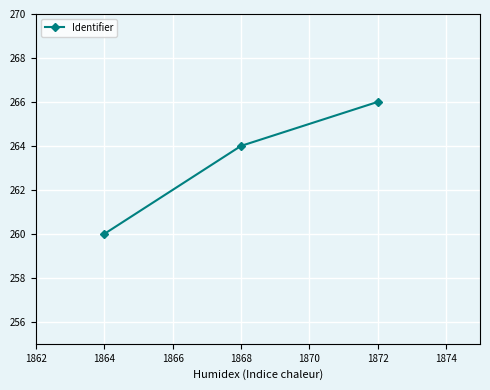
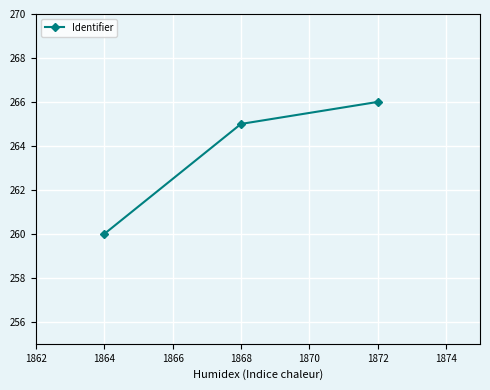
  {
    "1864": 260,
-   "1868": 264,
+   "1868": 265,
    "1872": 266
  }
